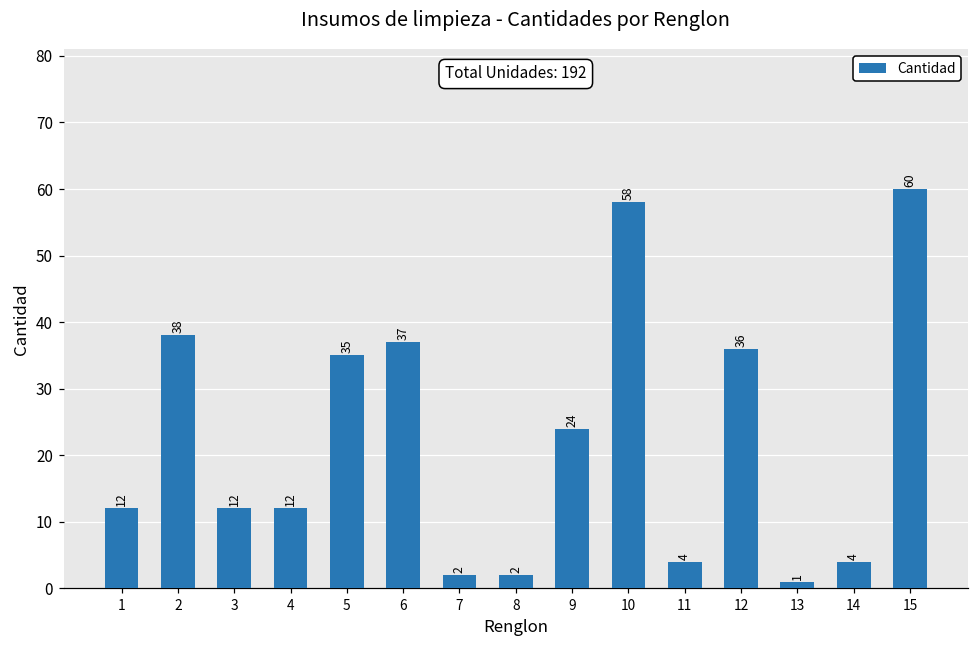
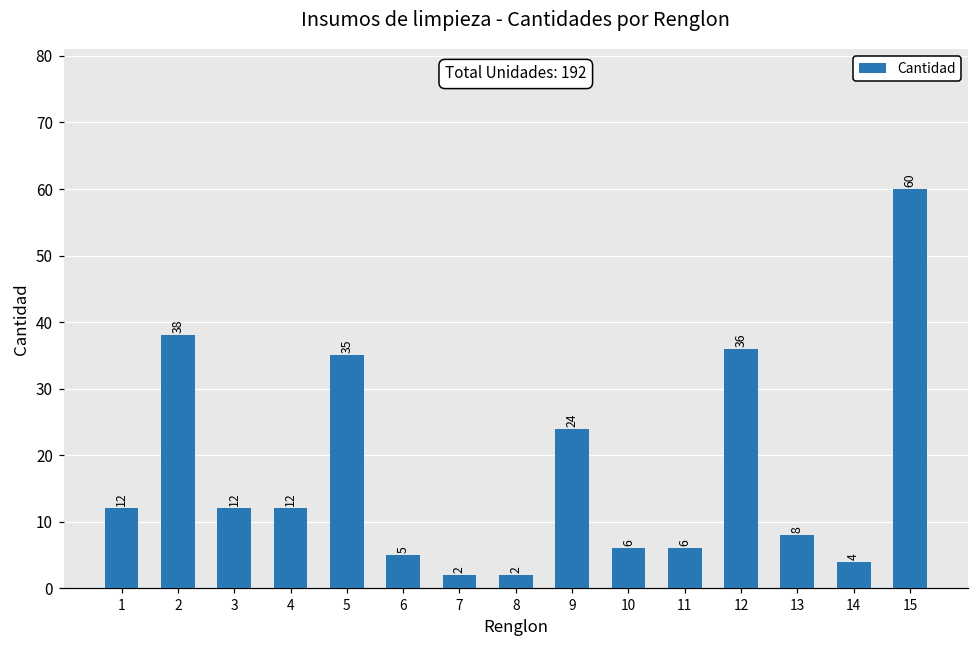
  {
    "1": 12,
    "2": 38,
    "3": 12,
    "4": 12,
    "5": 35,
-   "6": 37,
+   "6": 5,
    "7": 2,
    "8": 2,
    "9": 24,
-   "10": 58,
-   "11": 4,
+   "10": 6,
+   "11": 6,
    "12": 36,
-   "13": 1,
+   "13": 8,
    "14": 4,
    "15": 60
  }
